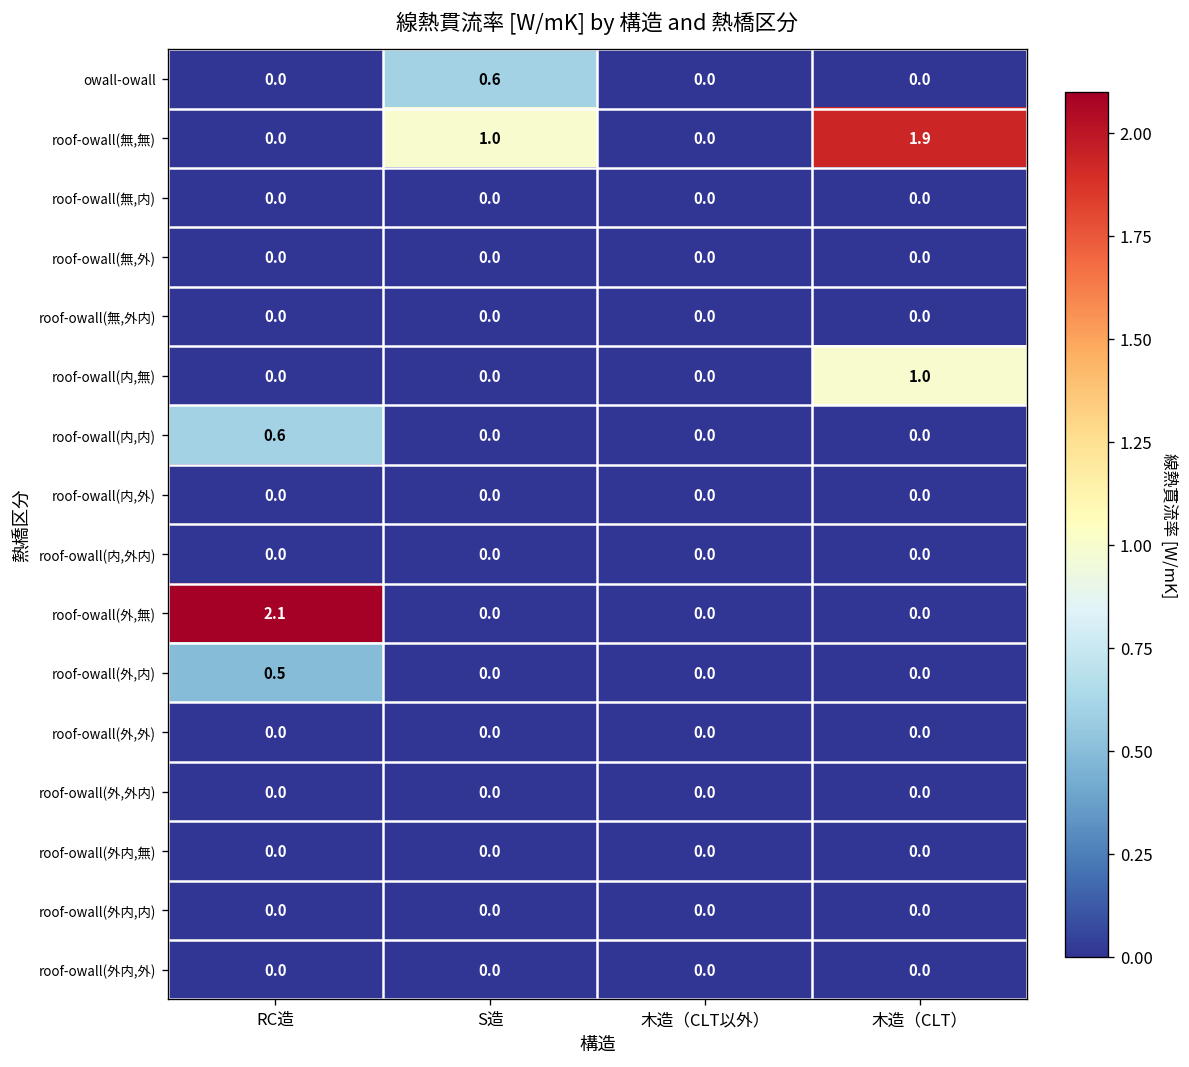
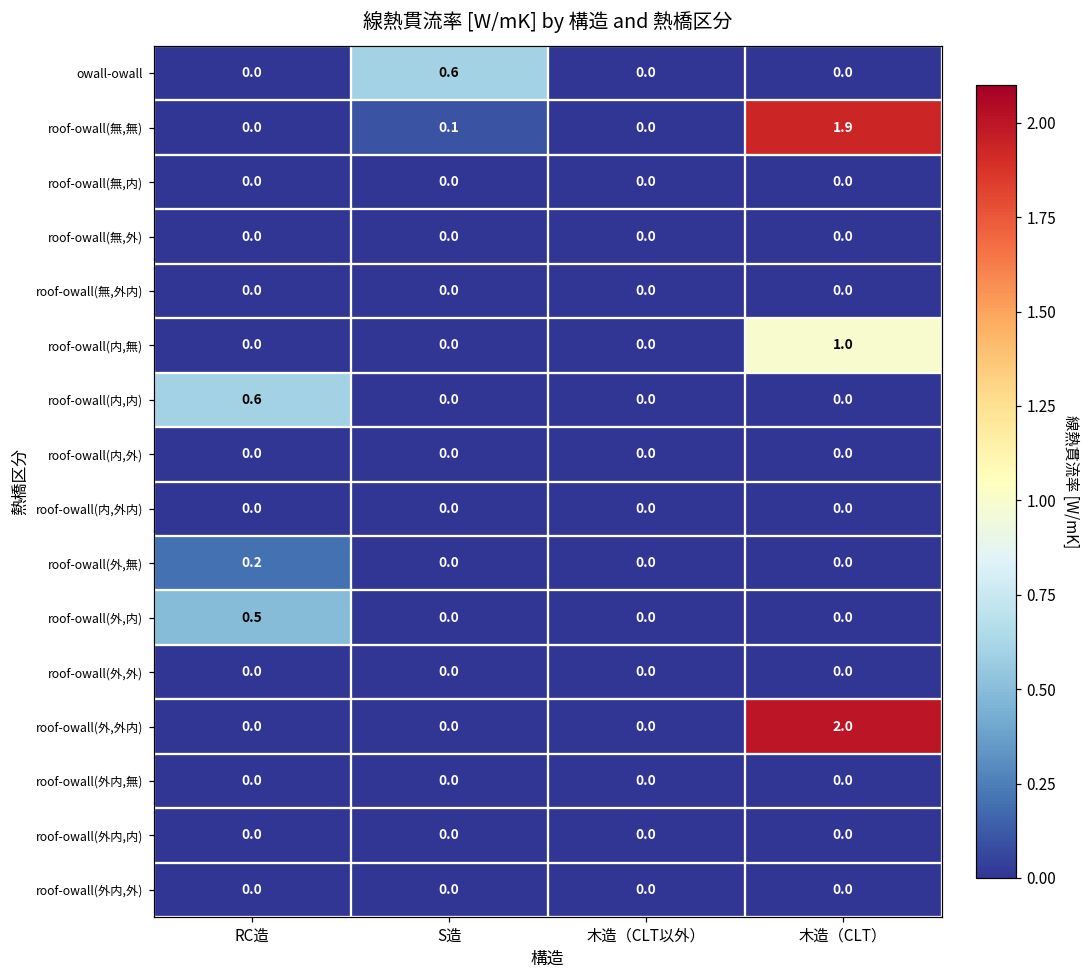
  {
    "owall-owall": {
      "RC造": 0.0,
      "S造": 0.6,
      "木造（CLT以外）": 0.0,
      "木造（CLT）": 0.0
    },
    "roof-owall(無,無)": {
      "RC造": 0.0,
-     "S造": 1.0,
+     "S造": 0.1,
      "木造（CLT以外）": 0.0,
      "木造（CLT）": 1.9
    },
    "roof-owall(無,内)": {
      "RC造": 0.0,
      "S造": 0.0,
      "木造（CLT以外）": 0.0,
      "木造（CLT）": 0.0
    },
    "roof-owall(無,外)": {
      "RC造": 0.0,
      "S造": 0.0,
      "木造（CLT以外）": 0.0,
      "木造（CLT）": 0.0
    },
    "roof-owall(無,外内)": {
      "RC造": 0.0,
      "S造": 0.0,
      "木造（CLT以外）": 0.0,
      "木造（CLT）": 0.0
    },
    "roof-owall(内,無)": {
      "RC造": 0.0,
      "S造": 0.0,
      "木造（CLT以外）": 0.0,
      "木造（CLT）": 1.0
    },
    "roof-owall(内,内)": {
      "RC造": 0.6,
      "S造": 0.0,
      "木造（CLT以外）": 0.0,
      "木造（CLT）": 0.0
    },
    "roof-owall(内,外)": {
      "RC造": 0.0,
      "S造": 0.0,
      "木造（CLT以外）": 0.0,
      "木造（CLT）": 0.0
    },
    "roof-owall(内,外内)": {
      "RC造": 0.0,
      "S造": 0.0,
      "木造（CLT以外）": 0.0,
      "木造（CLT）": 0.0
    },
    "roof-owall(外,無)": {
-     "RC造": 2.1,
+     "RC造": 0.2,
      "S造": 0.0,
      "木造（CLT以外）": 0.0,
      "木造（CLT）": 0.0
    },
    "roof-owall(外,内)": {
      "RC造": 0.5,
      "S造": 0.0,
      "木造（CLT以外）": 0.0,
      "木造（CLT）": 0.0
    },
    "roof-owall(外,外)": {
      "RC造": 0.0,
      "S造": 0.0,
      "木造（CLT以外）": 0.0,
      "木造（CLT）": 0.0
    },
    "roof-owall(外,外内)": {
      "RC造": 0.0,
      "S造": 0.0,
      "木造（CLT以外）": 0.0,
-     "木造（CLT）": 0.0
+     "木造（CLT）": 2.0
    },
    "roof-owall(外内,無)": {
      "RC造": 0.0,
      "S造": 0.0,
      "木造（CLT以外）": 0.0,
      "木造（CLT）": 0.0
    },
    "roof-owall(外内,内)": {
      "RC造": 0.0,
      "S造": 0.0,
      "木造（CLT以外）": 0.0,
      "木造（CLT）": 0.0
    },
    "roof-owall(外内,外)": {
      "RC造": 0.0,
      "S造": 0.0,
      "木造（CLT以外）": 0.0,
      "木造（CLT）": 0.0
    }
  }
